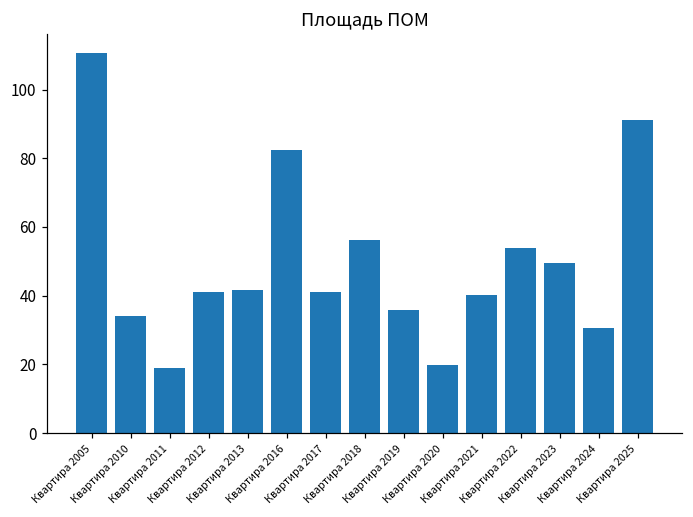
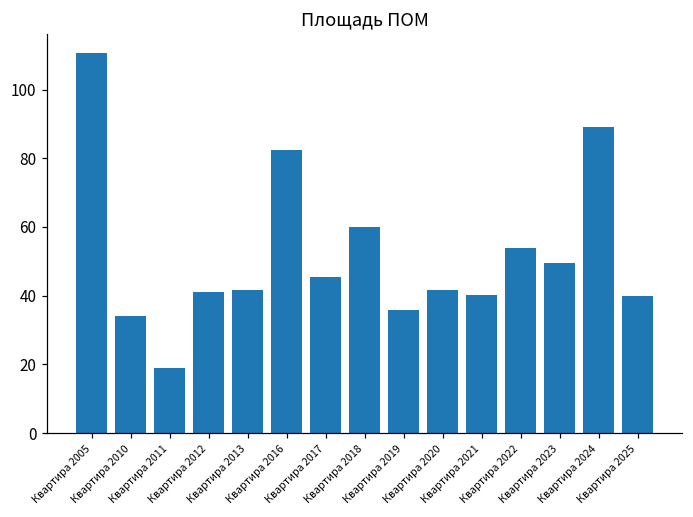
  {
    "Квартира 2005": 111,
    "Квартира 2010": 34,
    "Квартира 2011": 19,
    "Квартира 2012": 41,
    "Квартира 2013": 42,
    "Квартира 2016": 82,
-   "Квартира 2017": 41,
-   "Квартира 2018": 56,
+   "Квартира 2017": 46,
+   "Квартира 2018": 60,
    "Квартира 2019": 36,
-   "Квартира 2020": 20,
+   "Квартира 2020": 42,
    "Квартира 2021": 40,
    "Квартира 2022": 54,
    "Квартира 2023": 50,
-   "Квартира 2024": 31,
-   "Квартира 2025": 91
+   "Квартира 2024": 89,
+   "Квартира 2025": 40
  }
